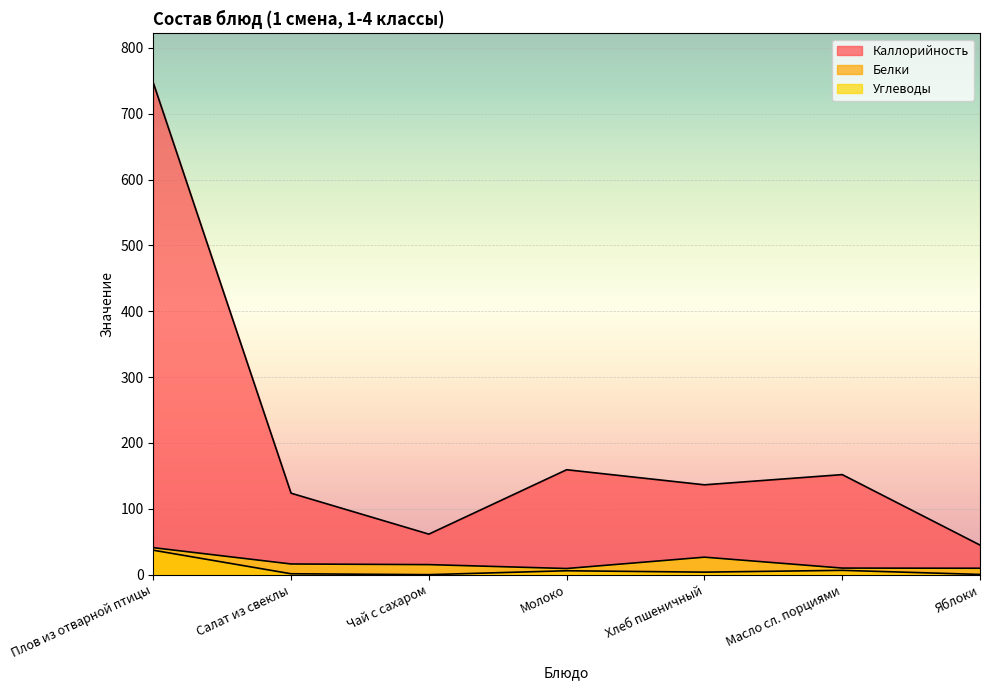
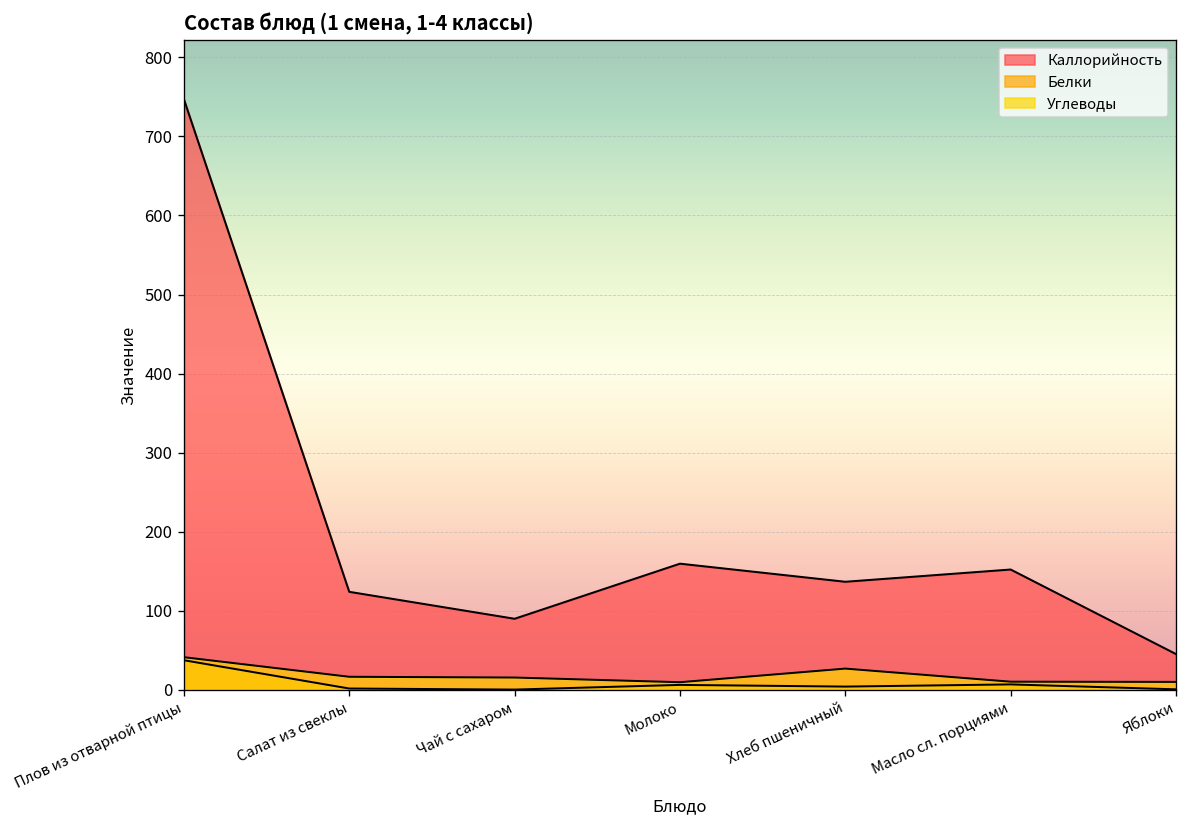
  {
    "Каллорийность": {
      "Плов из отварной птицы": 750,
      "Салат из свеклы": 120,
-     "Чай с сахаром": 60,
+     "Чай с сахаром": 90,
      "Молоко": 160,
      "Хлеб пшеничный": 140,
      "Масло сл. порциями": 150,
      "Яблоки": 50
    }
  }
